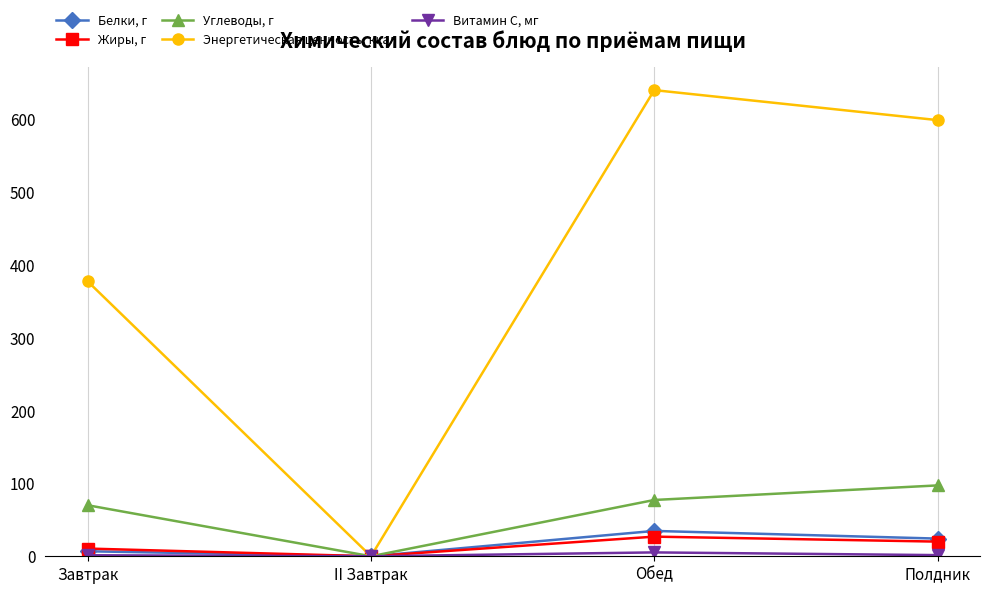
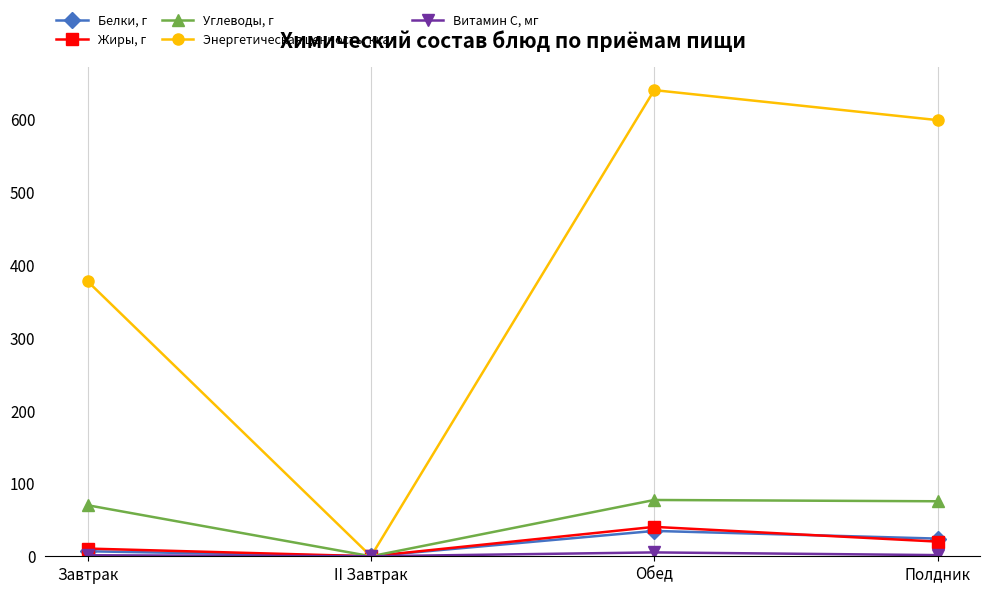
  {
    "Белки, г": {
      "Завтрак": 10,
      "Обед": 30,
      "Полдник": 20
    },
    "Жиры, г": {
      "Завтрак": 10,
-     "Обед": 30,
+     "Обед": 40,
      "Полдник": 20
    },
    "Углеводы, г": {
      "Завтрак": 70,
      "Обед": 80,
-     "Полдник": 100
+     "Полдник": 80
    },
    "Энергетическая ценность, ккал": {
      "Завтрак": 380,
      "Обед": 640,
      "Полдник": 600
    },
    "Витамин С, мг": {
      "Завтрак": 0,
      "Обед": 10,
      "Полдник": 0
    }
  }
